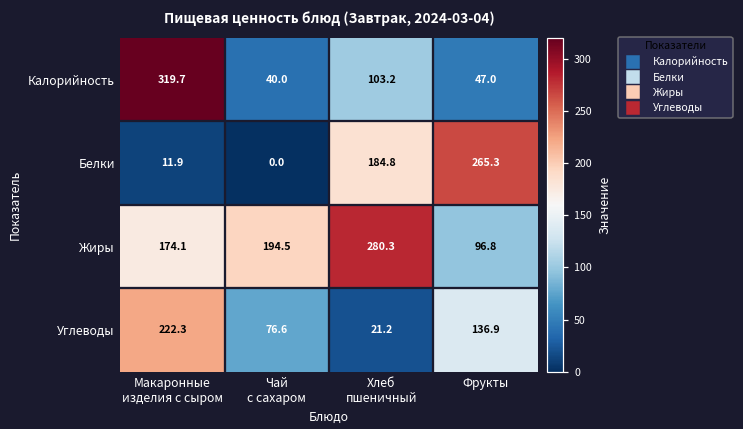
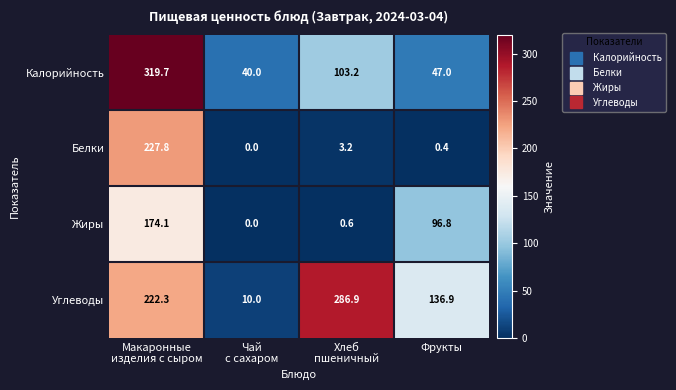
  {
    "Калорийность": {
      "Макаронные изделия с сыром": 319.7,
      "Чай с сахаром": 40.0,
      "Хлеб пшеничный": 103.2,
      "Фрукты": 47.0
    },
    "Белки": {
-     "Макаронные изделия с сыром": 11.9,
+     "Макаронные изделия с сыром": 227.8,
      "Чай с сахаром": 0.0,
-     "Хлеб пшеничный": 184.8,
-     "Фрукты": 265.3
+     "Хлеб пшеничный": 3.2,
+     "Фрукты": 0.4
    },
    "Жиры": {
      "Макаронные изделия с сыром": 174.1,
-     "Чай с сахаром": 194.5,
-     "Хлеб пшеничный": 280.3,
+     "Чай с сахаром": 0.0,
+     "Хлеб пшеничный": 0.6,
      "Фрукты": 96.8
    },
    "Углеводы": {
      "Макаронные изделия с сыром": 222.3,
-     "Чай с сахаром": 76.6,
-     "Хлеб пшеничный": 21.2,
+     "Чай с сахаром": 10.0,
+     "Хлеб пшеничный": 286.9,
      "Фрукты": 136.9
    }
  }
